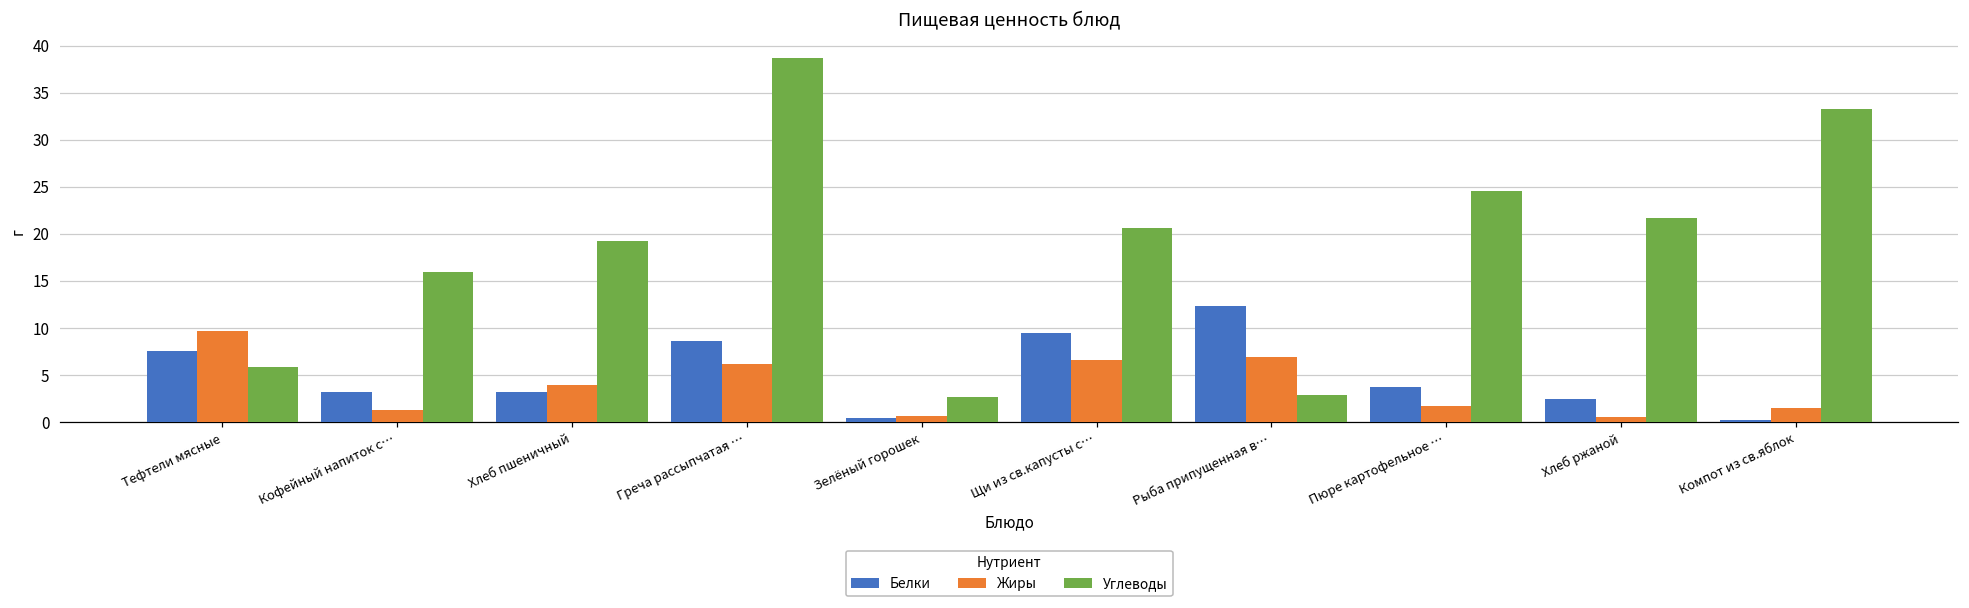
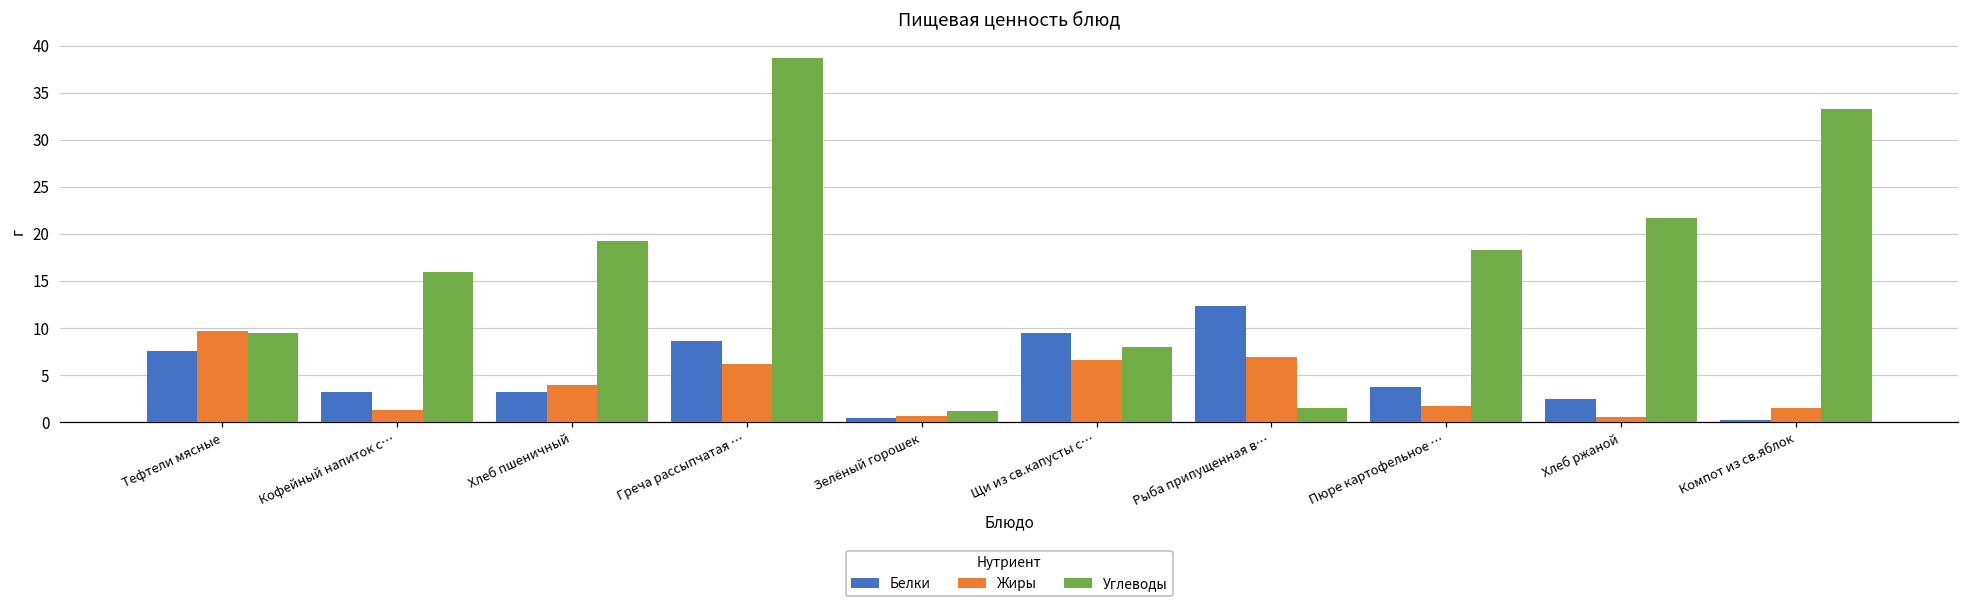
  {
    "Белки": {
      "Тефтели мясные": 7,
      "Кофейный напиток с…": 3,
      "Хлеб пшеничный": 3,
      "Греча рассыпчатая …": 9,
      "Зелёный горошек": 0,
      "Щи из св.капусты с…": 9,
      "Рыба припущенная в…": 12,
      "Пюре картофельное …": 4,
      "Хлеб ржаной": 2
    },
    "Жиры": {
      "Тефтели мясные": 10,
      "Кофейный напиток с…": 1,
      "Хлеб пшеничный": 4,
      "Греча рассыпчатая …": 6,
      "Зелёный горошек": 1,
      "Щи из св.капусты с…": 7,
      "Рыба припущенная в…": 7,
      "Пюре картофельное …": 2,
      "Хлеб ржаной": 1,
      "Компот из св.яблок": 1
    },
    "Углеводы": {
-     "Тефтели мясные": 6,
+     "Тефтели мясные": 9,
      "Кофейный напиток с…": 16,
      "Хлеб пшеничный": 19,
      "Греча рассыпчатая …": 39,
-     "Зелёный горошек": 3,
-     "Щи из св.капусты с…": 21,
-     "Рыба припущенная в…": 3,
-     "Пюре картофельное …": 25,
+     "Зелёный горошек": 1,
+     "Щи из св.капусты с…": 8,
+     "Рыба припущенная в…": 1,
+     "Пюре картофельное …": 18,
      "Хлеб ржаной": 22,
      "Компот из св.яблок": 33
    }
  }
